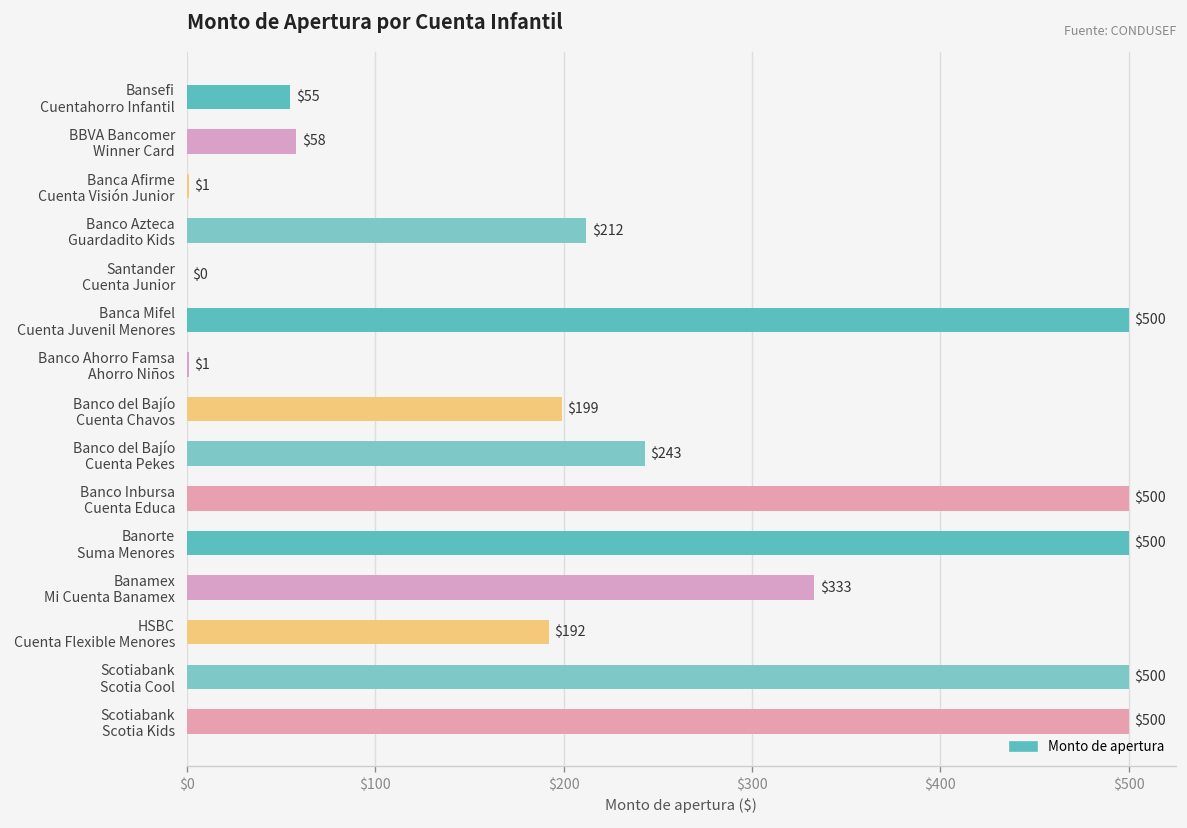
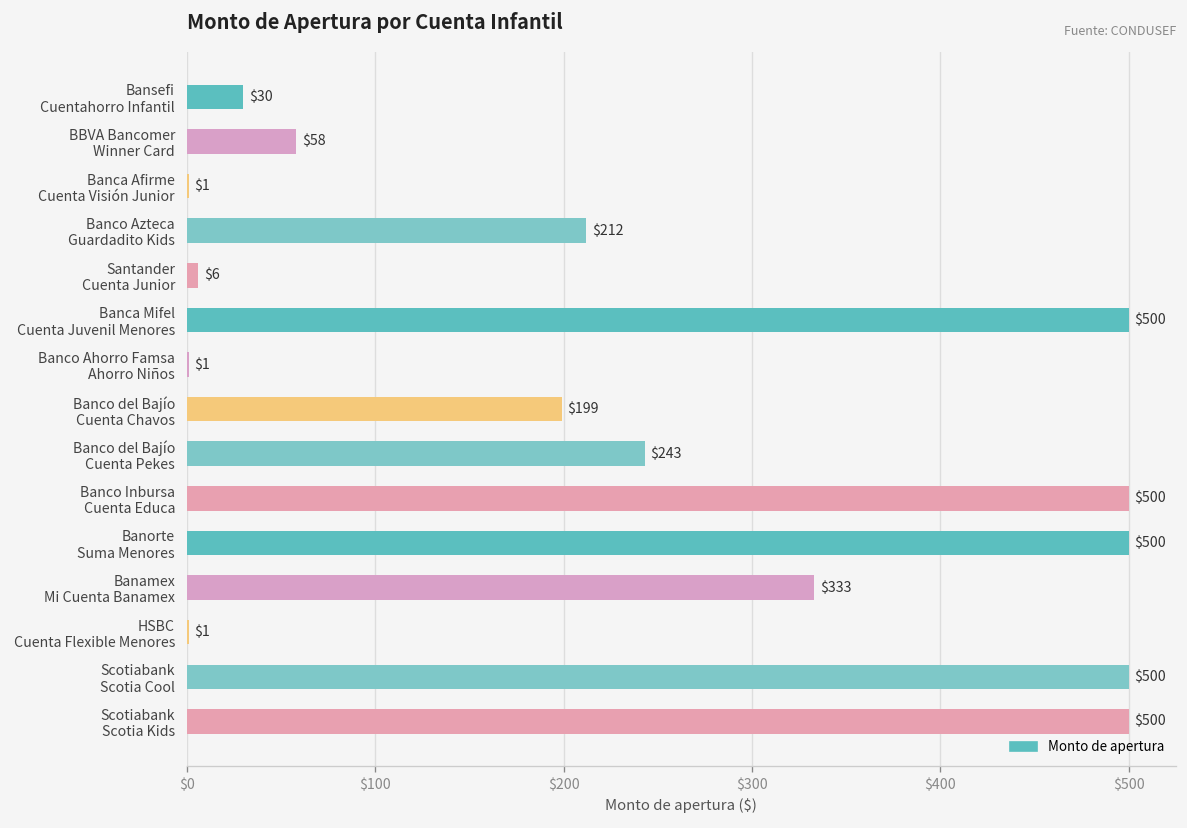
  {
-   "Bansefi Cuentahorro Infantil": "$55",
+   "Bansefi Cuentahorro Infantil": "$30",
    "BBVA Bancomer Winner Card": "$58",
    "Banca Afirme Cuenta Visión Junior": "$1",
    "Banco Azteca Guardadito Kids": "$212",
-   "Santander Cuenta Junior": "$0",
+   "Santander Cuenta Junior": "$6",
    "Banca Mifel Cuenta Juvenil Menores": "$500",
    "Banco Ahorro Famsa Ahorro Niños": "$1",
    "Banco del Bajío Cuenta Chavos": "$199",
    "Banco del Bajío Cuenta Pekes": "$243",
    "Banco Inbursa Cuenta Educa": "$500",
    "Banorte Suma Menores": "$500",
    "Banamex Mi Cuenta Banamex": "$333",
-   "HSBC Cuenta Flexible Menores": "$192",
+   "HSBC Cuenta Flexible Menores": "$1",
    "Scotiabank Scotia Cool": "$500",
    "Scotiabank Scotia Kids": "$500"
  }
